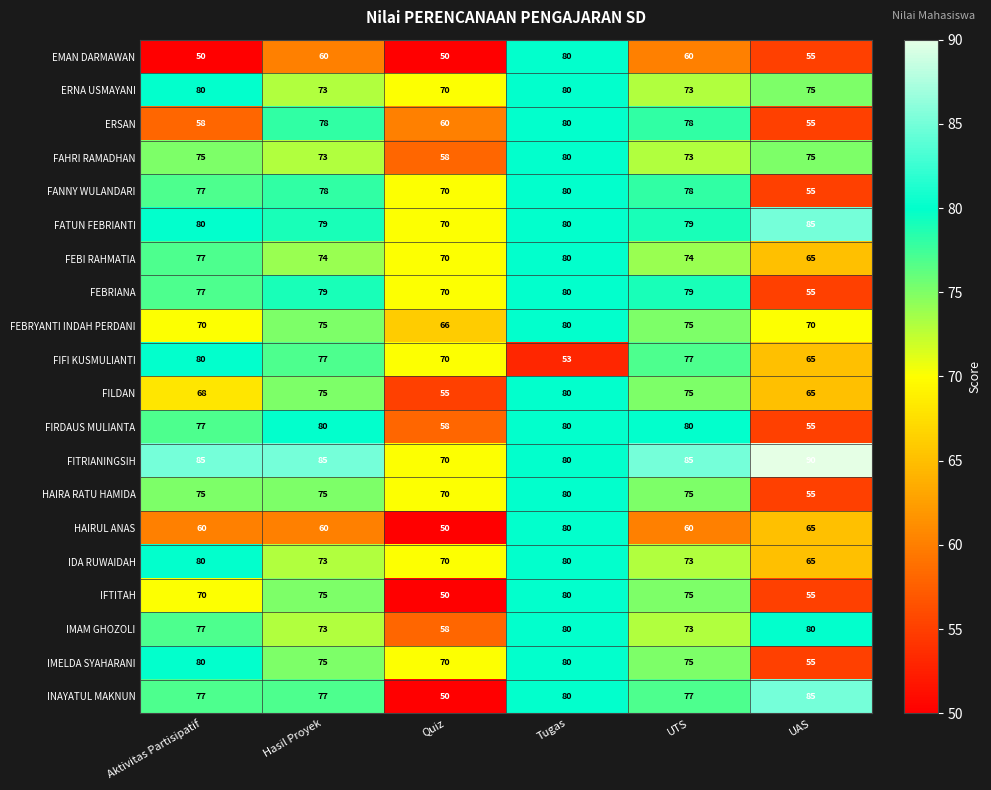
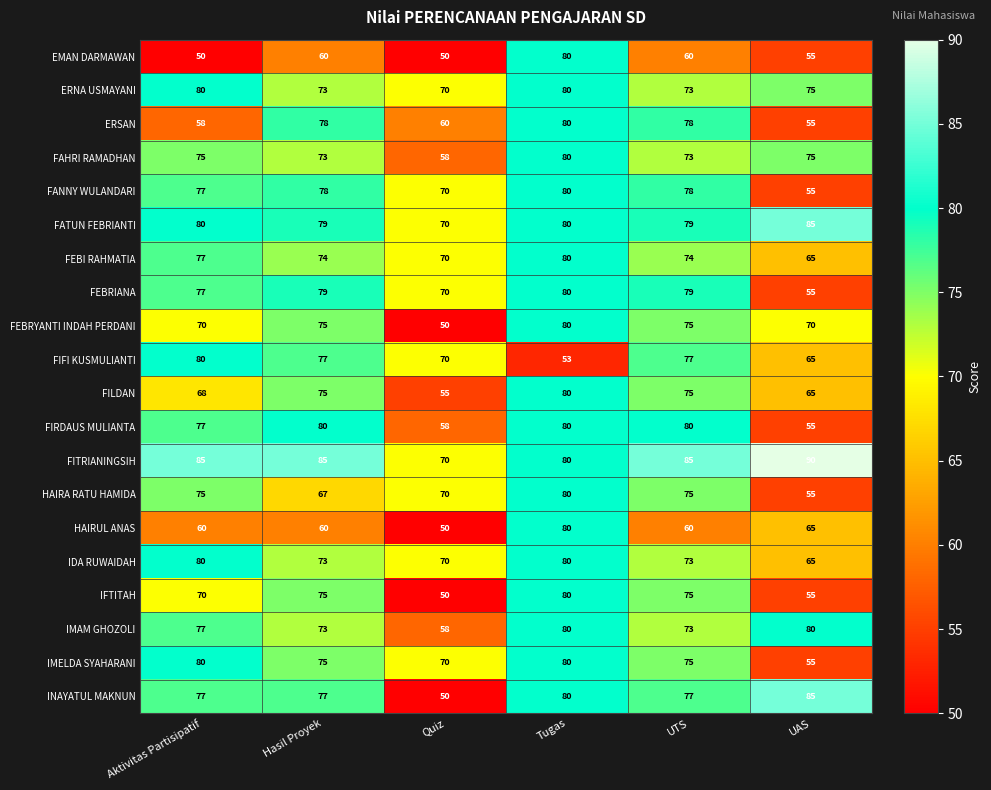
  {
    "EMAN DARMAWAN": {
      "Aktivitas Partisipatif": 50,
      "Hasil Proyek": 60,
      "Quiz": 50,
      "Tugas": 80,
      "UTS": 60,
      "UAS": 55
    },
    "ERNA USMAYANI": {
      "Aktivitas Partisipatif": 80,
      "Hasil Proyek": 73,
      "Quiz": 70,
      "Tugas": 80,
      "UTS": 73,
      "UAS": 75
    },
    "ERSAN": {
      "Aktivitas Partisipatif": 58,
      "Hasil Proyek": 78,
      "Quiz": 60,
      "Tugas": 80,
      "UTS": 78,
      "UAS": 55
    },
    "FAHRI RAMADHAN": {
      "Aktivitas Partisipatif": 75,
      "Hasil Proyek": 73,
      "Quiz": 58,
      "Tugas": 80,
      "UTS": 73,
      "UAS": 75
    },
    "FANNY WULANDARI": {
      "Aktivitas Partisipatif": 77,
      "Hasil Proyek": 78,
      "Quiz": 70,
      "Tugas": 80,
      "UTS": 78,
      "UAS": 55
    },
    "FATUN FEBRIANTI": {
      "Aktivitas Partisipatif": 80,
      "Hasil Proyek": 79,
      "Quiz": 70,
      "Tugas": 80,
      "UTS": 79,
      "UAS": 85
    },
    "FEBI RAHMATIA": {
      "Aktivitas Partisipatif": 77,
      "Hasil Proyek": 74,
      "Quiz": 70,
      "Tugas": 80,
      "UTS": 74,
      "UAS": 65
    },
    "FEBRIANA": {
      "Aktivitas Partisipatif": 77,
      "Hasil Proyek": 79,
      "Quiz": 70,
      "Tugas": 80,
      "UTS": 79,
      "UAS": 55
    },
    "FEBRYANTI INDAH PERDANI": {
      "Aktivitas Partisipatif": 70,
      "Hasil Proyek": 75,
-     "Quiz": 66,
+     "Quiz": 50,
      "Tugas": 80,
      "UTS": 75,
      "UAS": 70
    },
    "FIFI KUSMULIANTI": {
      "Aktivitas Partisipatif": 80,
      "Hasil Proyek": 77,
      "Quiz": 70,
      "Tugas": 53,
      "UTS": 77,
      "UAS": 65
    },
    "FILDAN": {
      "Aktivitas Partisipatif": 68,
      "Hasil Proyek": 75,
      "Quiz": 55,
      "Tugas": 80,
      "UTS": 75,
      "UAS": 65
    },
    "FIRDAUS MULIANTA": {
      "Aktivitas Partisipatif": 77,
      "Hasil Proyek": 80,
      "Quiz": 58,
      "Tugas": 80,
      "UTS": 80,
      "UAS": 55
    },
    "FITRIANINGSIH": {
      "Aktivitas Partisipatif": 85,
      "Hasil Proyek": 85,
      "Quiz": 70,
      "Tugas": 80,
      "UTS": 85
    },
    "HAIRA RATU HAMIDA": {
      "Aktivitas Partisipatif": 75,
-     "Hasil Proyek": 75,
+     "Hasil Proyek": 67,
      "Quiz": 70,
      "Tugas": 80,
      "UTS": 75,
      "UAS": 55
    },
    "HAIRUL ANAS": {
      "Aktivitas Partisipatif": 60,
      "Hasil Proyek": 60,
      "Quiz": 50,
      "Tugas": 80,
      "UTS": 60,
      "UAS": 65
    },
    "IDA RUWAIDAH": {
      "Aktivitas Partisipatif": 80,
      "Hasil Proyek": 73,
      "Quiz": 70,
      "Tugas": 80,
      "UTS": 73,
      "UAS": 65
    },
    "IFTITAH": {
      "Aktivitas Partisipatif": 70,
      "Hasil Proyek": 75,
      "Quiz": 50,
      "Tugas": 80,
      "UTS": 75,
      "UAS": 55
    },
    "IMAM GHOZOLI": {
      "Aktivitas Partisipatif": 77,
      "Hasil Proyek": 73,
      "Quiz": 58,
      "Tugas": 80,
      "UTS": 73,
      "UAS": 80
    },
    "IMELDA SYAHARANI": {
      "Aktivitas Partisipatif": 80,
      "Hasil Proyek": 75,
      "Quiz": 70,
      "Tugas": 80,
      "UTS": 75,
      "UAS": 55
    },
    "INAYATUL MAKNUN": {
      "Aktivitas Partisipatif": 77,
      "Hasil Proyek": 77,
      "Quiz": 50,
      "Tugas": 80,
      "UTS": 77,
      "UAS": 85
    }
  }
